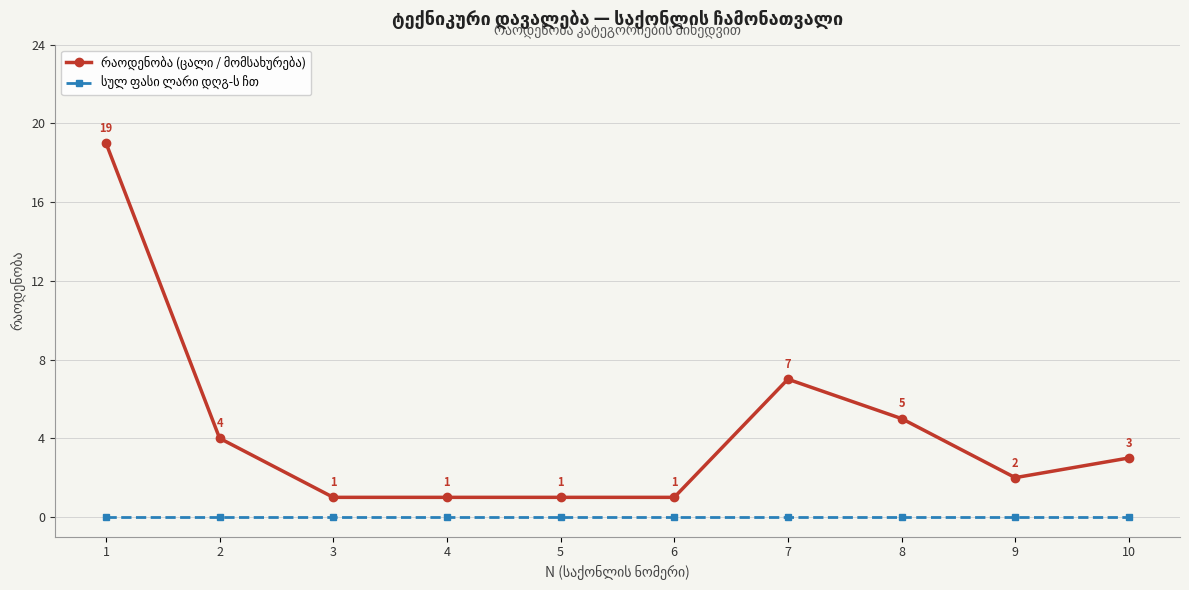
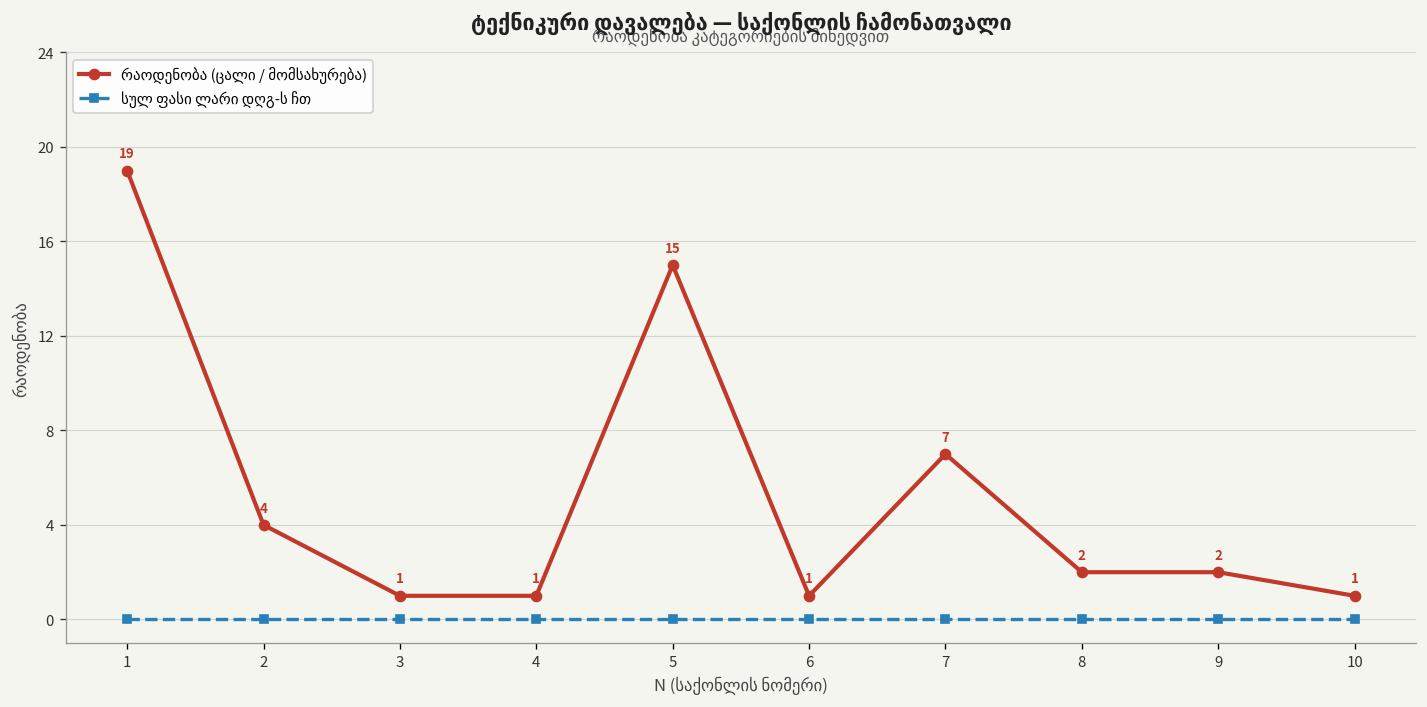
  {
    "რაოდენობა (ცალი / მომსახურება)": {
      "1": 19,
      "2": 4,
      "3": 1,
      "4": 1,
-     "5": 1,
+     "5": 15,
      "6": 1,
      "7": 7,
-     "8": 5,
+     "8": 2,
      "9": 2,
-     "10": 3
+     "10": 1
    },
    "სულ ფასი ლარი დღგ-ს ჩთ": {
      "1": 0.0,
      "2": 0.0,
      "3": 0.0,
      "4": 0.0,
      "5": 0.0,
      "6": 0.0,
      "7": 0.0,
      "8": 0.0,
      "9": 0.0,
      "10": 0.0
    }
  }
